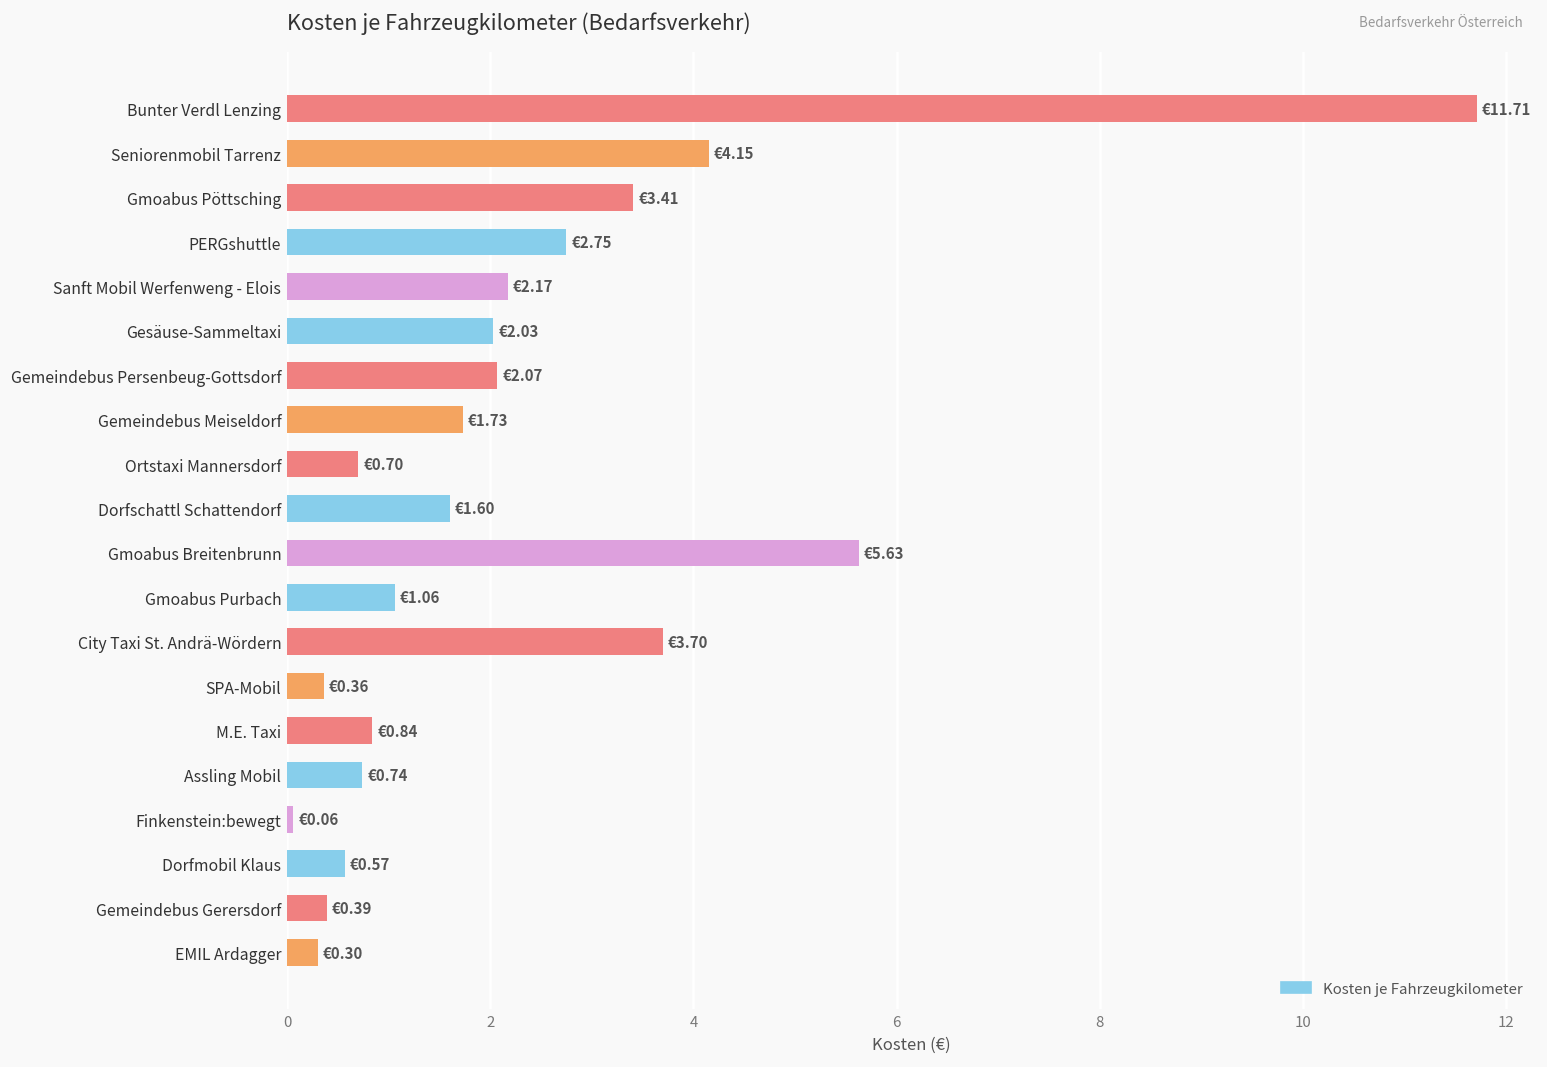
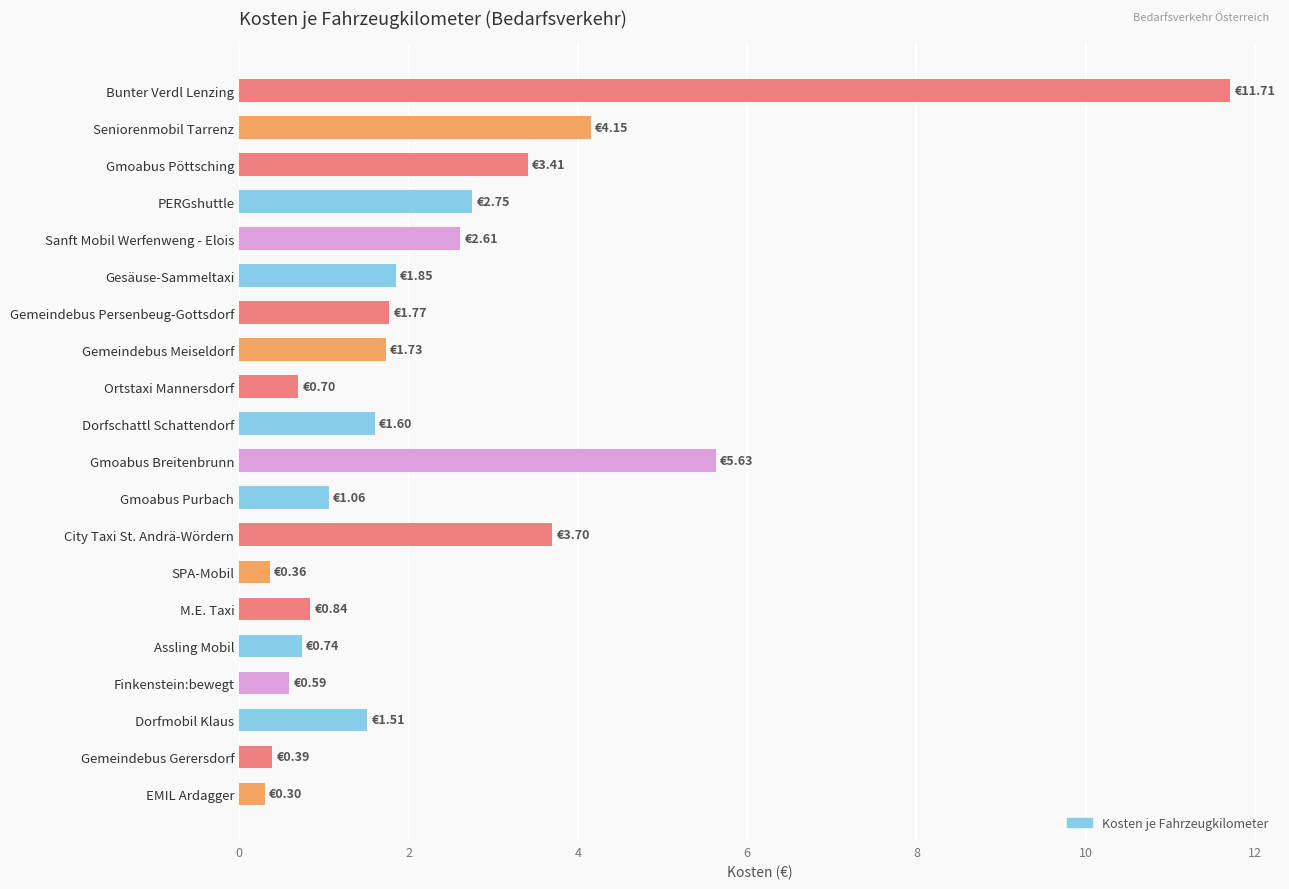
  {
    "Bunter Verdl Lenzing": "€11.71",
    "Seniorenmobil Tarrenz": "€4.15",
    "Gmoabus Pöttsching": "€3.41",
    "PERGshuttle": "€2.75",
-   "Sanft Mobil Werfenweng - Elois": "€2.17",
-   "Gesäuse-Sammeltaxi": "€2.03",
-   "Gemeindebus Persenbeug-Gottsdorf": "€2.07",
+   "Sanft Mobil Werfenweng - Elois": "€2.61",
+   "Gesäuse-Sammeltaxi": "€1.85",
+   "Gemeindebus Persenbeug-Gottsdorf": "€1.77",
    "Gemeindebus Meiseldorf": "€1.73",
    "Ortstaxi Mannersdorf": "€0.70",
    "Dorfschattl Schattendorf": "€1.60",
    "Gmoabus Breitenbrunn": "€5.63",
    "Gmoabus Purbach": "€1.06",
    "City Taxi St. Andrä-Wördern": "€3.70",
    "SPA-Mobil": "€0.36",
    "M.E. Taxi": "€0.84",
    "Assling Mobil": "€0.74",
-   "Finkenstein:bewegt": "€0.06",
-   "Dorfmobil Klaus": "€0.57",
+   "Finkenstein:bewegt": "€0.59",
+   "Dorfmobil Klaus": "€1.51",
    "Gemeindebus Gerersdorf": "€0.39",
    "EMIL Ardagger": "€0.30"
  }
